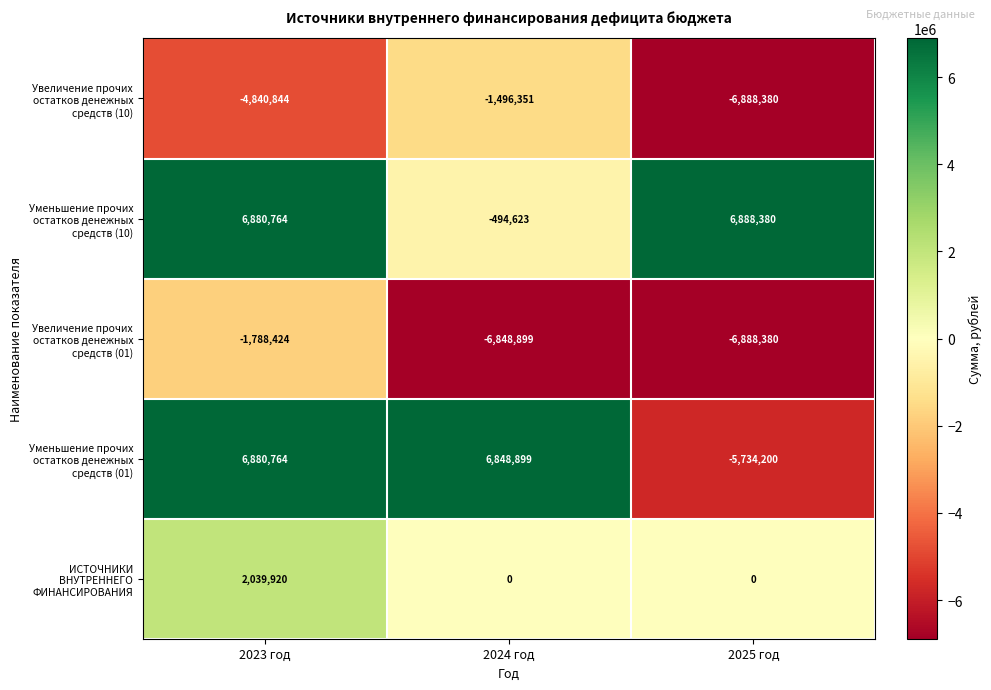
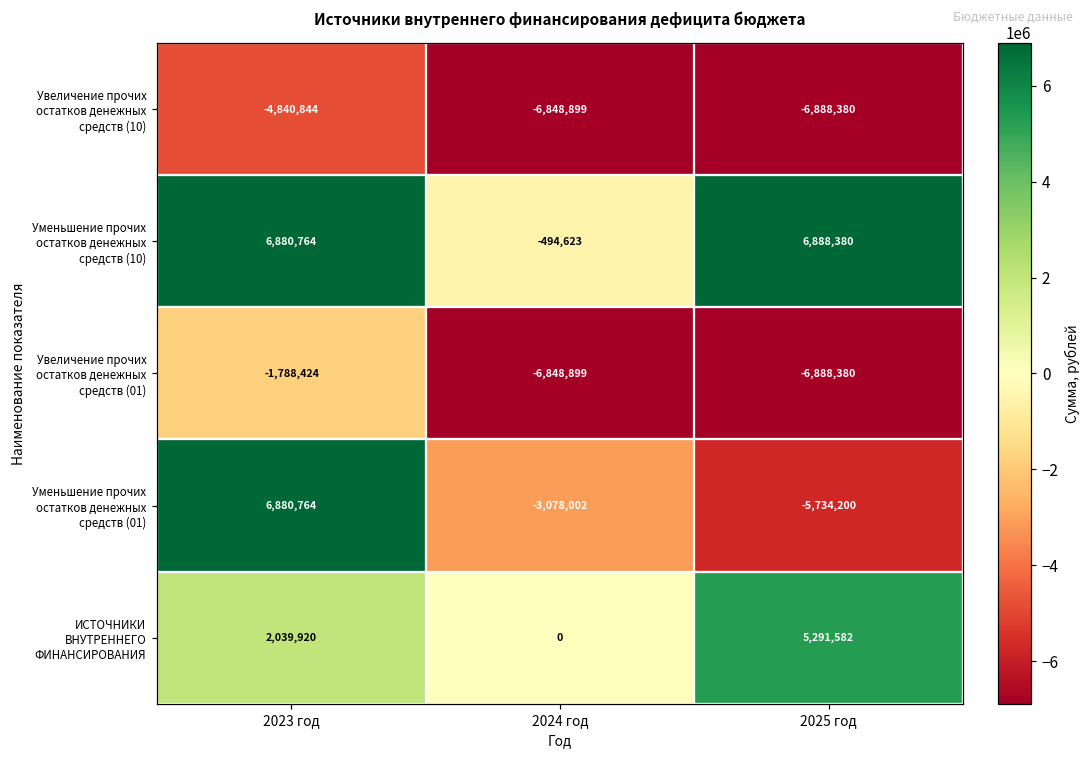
  {
    "Увеличение прочих остатков денежных средств (10)": {
      "2023 год": "-4,840,844",
-     "2024 год": "-1,496,351",
+     "2024 год": "-6,848,899",
      "2025 год": "-6,888,380"
    },
    "Уменьшение прочих остатков денежных средств (10)": {
      "2023 год": "6,880,764",
      "2024 год": "-494,623",
      "2025 год": "6,888,380"
    },
    "Увеличение прочих остатков денежных средств (01)": {
      "2023 год": "-1,788,424",
      "2024 год": "-6,848,899",
      "2025 год": "-6,888,380"
    },
    "Уменьшение прочих остатков денежных средств (01)": {
      "2023 год": "6,880,764",
-     "2024 год": "6,848,899",
+     "2024 год": "-3,078,002",
      "2025 год": "-5,734,200"
    },
    "ИСТОЧНИКИ ВНУТРЕННЕГО ФИНАНСИРОВАНИЯ": {
      "2023 год": "2,039,920",
      "2024 год": "0",
-     "2025 год": "0"
+     "2025 год": "5,291,582"
    }
  }
